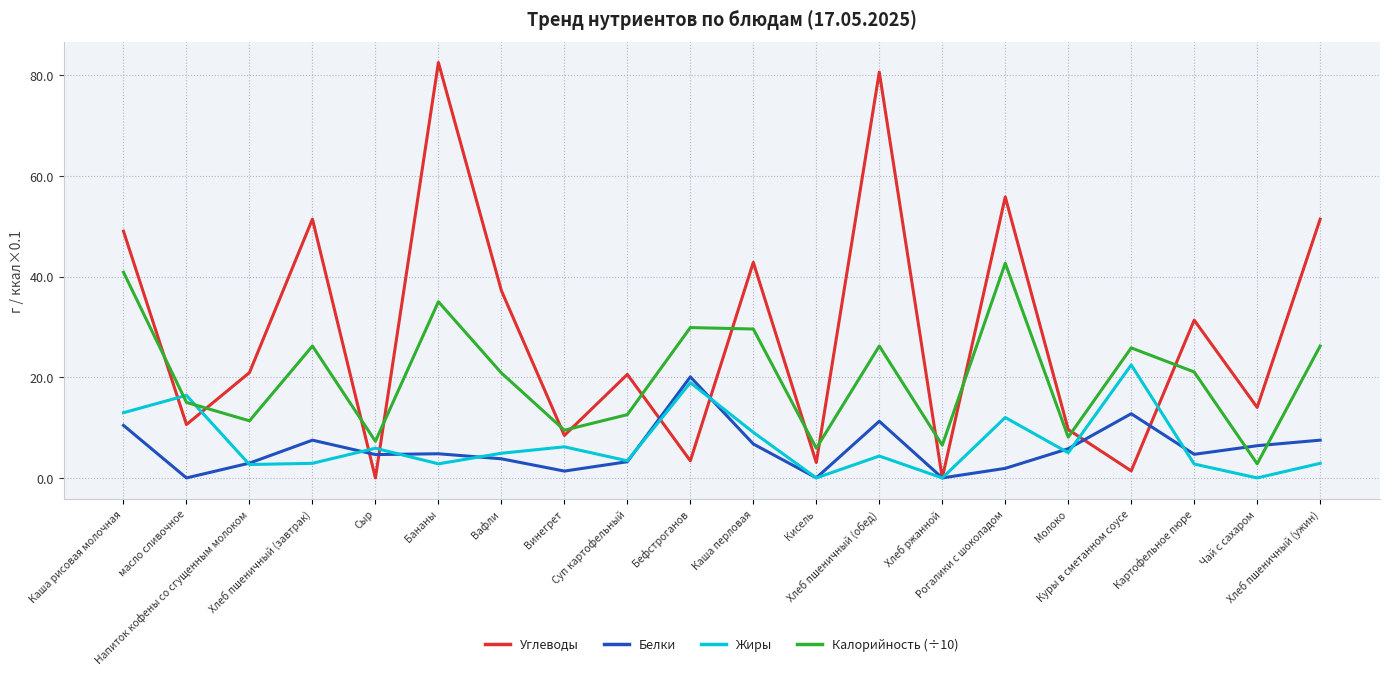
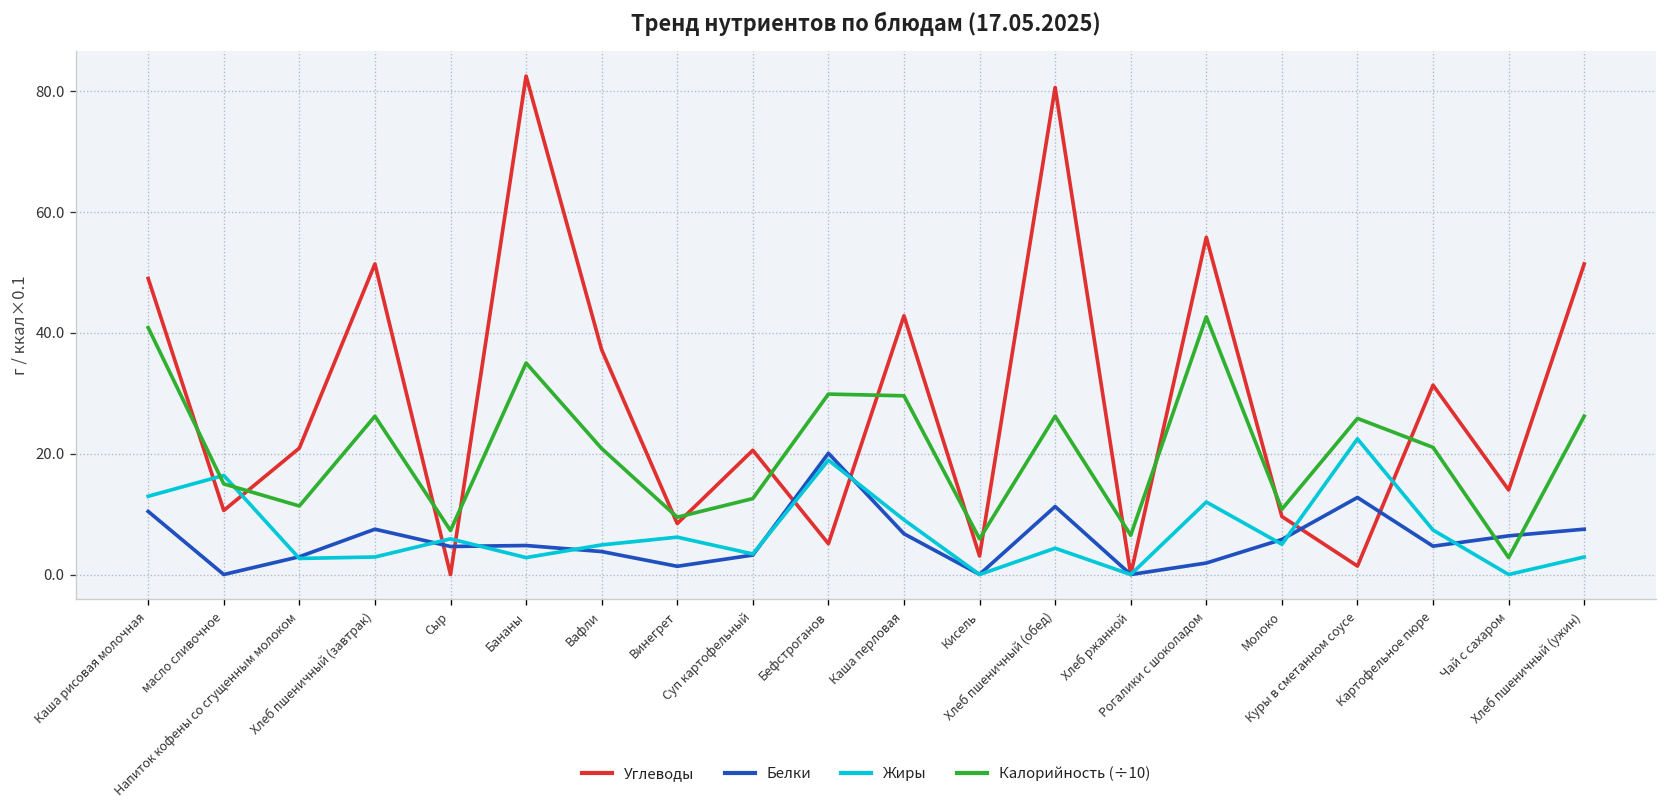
  {
    "Углеводы": {
      "Каша рисовая молочная": 49,
      "масло сливочное": 11,
      "Напиток кофены со сгущенным молоком": 21,
      "Хлеб пшеничный (завтрак)": 51,
      "Сыр": 0,
      "Бананы": 83,
      "Вафли": 37,
      "Винегрет": 8,
      "Суп картофельный": 21,
-     "Бефстроганов": 3,
+     "Бефстроганов": 5,
      "Каша перловая": 43,
      "Кисель": 3,
      "Хлеб пшеничный (обед)": 81,
      "Рогалики с шоколадом": 56,
      "Молоко": 10,
      "Куры в сметанном соусе": 1,
      "Картофельное пюре": 31,
      "Чай с сахаром": 14,
      "Хлеб пшеничный (ужин)": 51
    },
    "Белки": {
      "Каша рисовая молочная": 10,
      "масло сливочное": 0,
      "Хлеб пшеничный (завтрак)": 8,
      "Сыр": 5,
      "Бананы": 5,
      "Вафли": 4,
      "Винегрет": 1,
      "Бефстроганов": 20,
      "Каша перловая": 7,
      "Хлеб пшеничный (обед)": 11,
      "Рогалики с шоколадом": 2,
      "Молоко": 6,
      "Куры в сметанном соусе": 13,
      "Картофельное пюре": 5,
      "Чай с сахаром": 6,
      "Хлеб пшеничный (ужин)": 8
    },
    "Жиры": {
      "Каша рисовая молочная": 13,
      "масло сливочное": 16,
      "Хлеб пшеничный (завтрак)": 3,
      "Сыр": 6,
      "Бананы": 3,
      "Вафли": 5,
      "Винегрет": 6,
      "Бефстроганов": 19,
      "Каша перловая": 9,
      "Хлеб пшеничный (обед)": 4,
      "Рогалики с шоколадом": 12,
      "Молоко": 5,
      "Куры в сметанном соусе": 22,
-     "Картофельное пюре": 3,
+     "Картофельное пюре": 7,
      "Чай с сахаром": 0,
      "Хлеб пшеничный (ужин)": 3
    },
    "Калорийность (÷10)": {
      "Каша рисовая молочная": 41,
      "масло сливочное": 15,
      "Напиток кофены со сгущенным молоком": 11,
      "Хлеб пшеничный (завтрак)": 26,
      "Сыр": 7,
      "Бананы": 35,
      "Вафли": 21,
      "Винегрет": 9,
      "Суп картофельный": 13,
      "Бефстроганов": 30,
      "Каша перловая": 30,
      "Кисель": 6,
      "Хлеб пшеничный (обед)": 26,
      "Хлеб ржанной": 7,
      "Рогалики с шоколадом": 43,
-     "Молоко": 8,
+     "Молоко": 11,
      "Куры в сметанном соусе": 26,
      "Картофельное пюре": 21,
      "Чай с сахаром": 3,
      "Хлеб пшеничный (ужин)": 26
    }
  }
